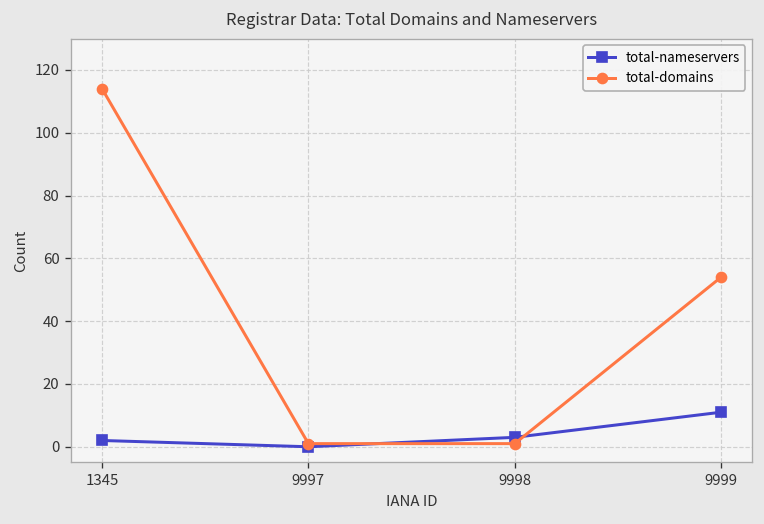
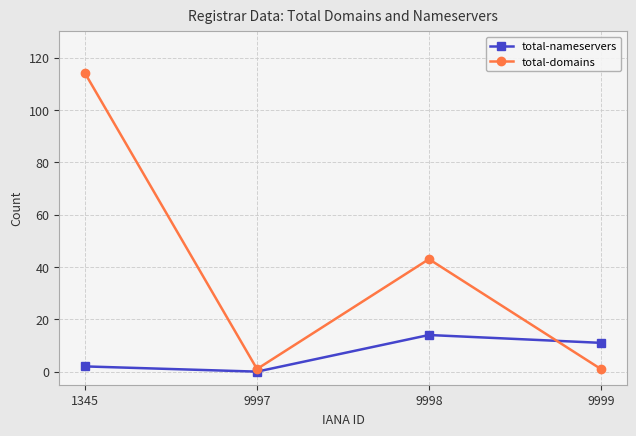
  {
    "total-nameservers": {
      "1345": 2,
      "9997": 0,
-     "9998": 3,
+     "9998": 14,
      "9999": 11
    },
    "total-domains": {
      "1345": 114,
      "9997": 1,
-     "9998": 1,
-     "9999": 54
+     "9998": 43,
+     "9999": 1
    }
  }
